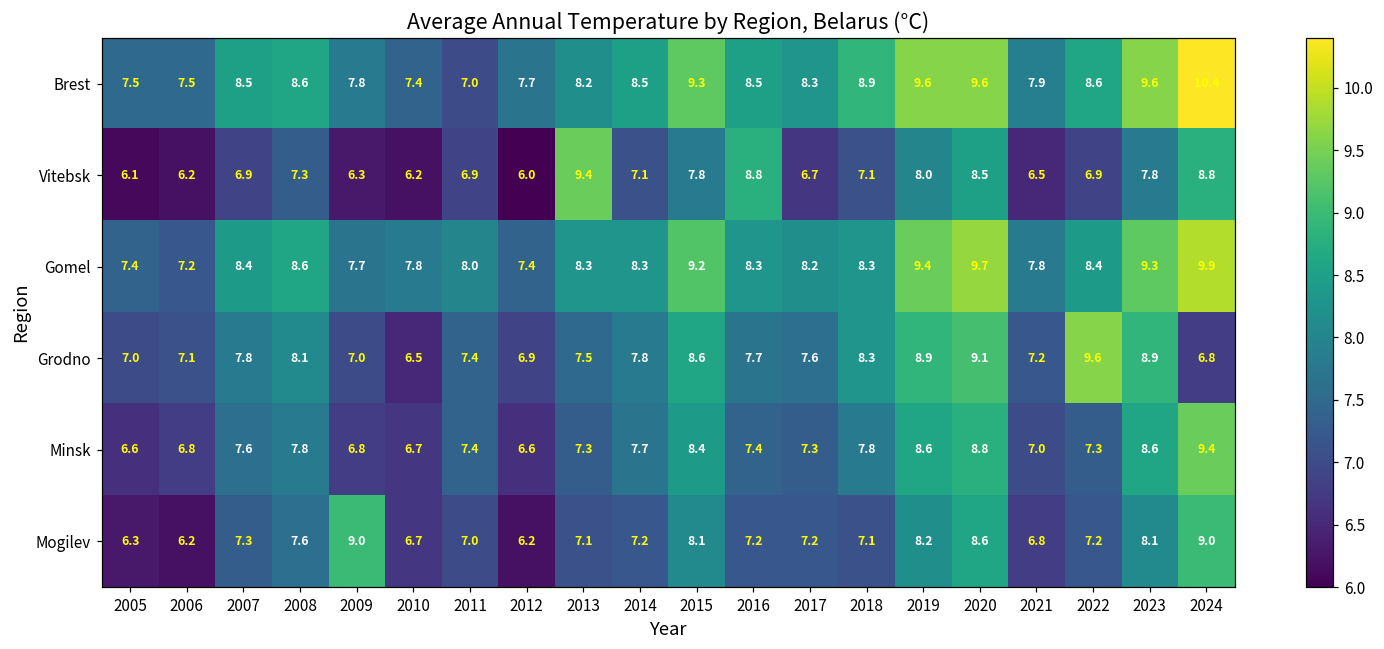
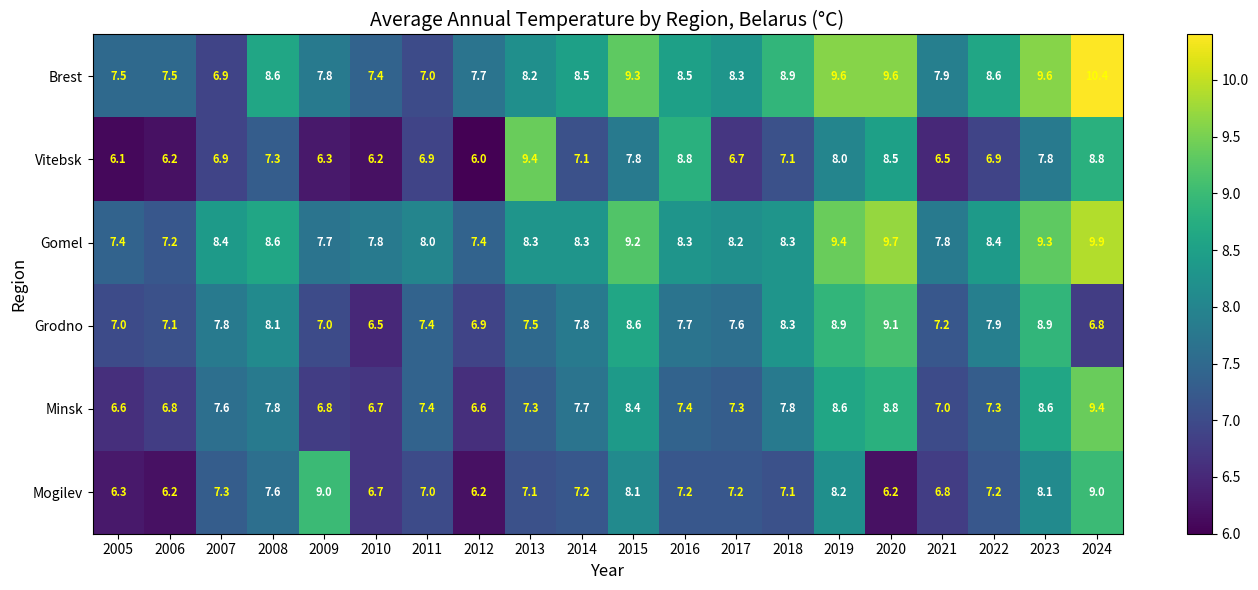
  {
    "Brest": {
      "2005": 7.5,
      "2006": 7.5,
-     "2007": 8.5,
+     "2007": 6.9,
      "2008": 8.6,
      "2009": 7.8,
      "2010": 7.4,
      "2011": 7.0,
      "2012": 7.7,
      "2013": 8.2,
      "2014": 8.5,
      "2015": 9.3,
      "2016": 8.5,
      "2017": 8.3,
      "2018": 8.9,
      "2019": 9.6,
      "2020": 9.6,
      "2021": 7.9,
      "2022": 8.6,
      "2023": 9.6
    },
    "Vitebsk": {
      "2005": 6.1,
      "2006": 6.2,
      "2007": 6.9,
      "2008": 7.3,
      "2009": 6.3,
      "2010": 6.2,
      "2011": 6.9,
      "2012": 6.0,
      "2013": 9.4,
      "2014": 7.1,
      "2015": 7.8,
      "2016": 8.8,
      "2017": 6.7,
      "2018": 7.1,
      "2019": 8.0,
      "2020": 8.5,
      "2021": 6.5,
      "2022": 6.9,
      "2023": 7.8,
      "2024": 8.8
    },
    "Gomel": {
      "2005": 7.4,
      "2006": 7.2,
      "2007": 8.4,
      "2008": 8.6,
      "2009": 7.7,
      "2010": 7.8,
      "2011": 8.0,
      "2012": 7.4,
      "2013": 8.3,
      "2014": 8.3,
      "2015": 9.2,
      "2016": 8.3,
      "2017": 8.2,
      "2018": 8.3,
      "2019": 9.4,
      "2020": 9.7,
      "2021": 7.8,
      "2022": 8.4,
      "2023": 9.3,
      "2024": 9.9
    },
    "Grodno": {
      "2005": 7.0,
      "2006": 7.1,
      "2007": 7.8,
      "2008": 8.1,
      "2009": 7.0,
      "2010": 6.5,
      "2011": 7.4,
      "2012": 6.9,
      "2013": 7.5,
      "2014": 7.8,
      "2015": 8.6,
      "2016": 7.7,
      "2017": 7.6,
      "2018": 8.3,
      "2019": 8.9,
      "2020": 9.1,
      "2021": 7.2,
-     "2022": 9.6,
+     "2022": 7.9,
      "2023": 8.9,
      "2024": 6.8
    },
    "Minsk": {
      "2005": 6.6,
      "2006": 6.8,
      "2007": 7.6,
      "2008": 7.8,
      "2009": 6.8,
      "2010": 6.7,
      "2011": 7.4,
      "2012": 6.6,
      "2013": 7.3,
      "2014": 7.7,
      "2015": 8.4,
      "2016": 7.4,
      "2017": 7.3,
      "2018": 7.8,
      "2019": 8.6,
      "2020": 8.8,
      "2021": 7.0,
      "2022": 7.3,
      "2023": 8.6,
      "2024": 9.4
    },
    "Mogilev": {
      "2005": 6.3,
      "2006": 6.2,
      "2007": 7.3,
      "2008": 7.6,
      "2009": 9.0,
      "2010": 6.7,
      "2011": 7.0,
      "2012": 6.2,
      "2013": 7.1,
      "2014": 7.2,
      "2015": 8.1,
      "2016": 7.2,
      "2017": 7.2,
      "2018": 7.1,
      "2019": 8.2,
-     "2020": 8.6,
+     "2020": 6.2,
      "2021": 6.8,
      "2022": 7.2,
      "2023": 8.1,
      "2024": 9.0
    }
  }
